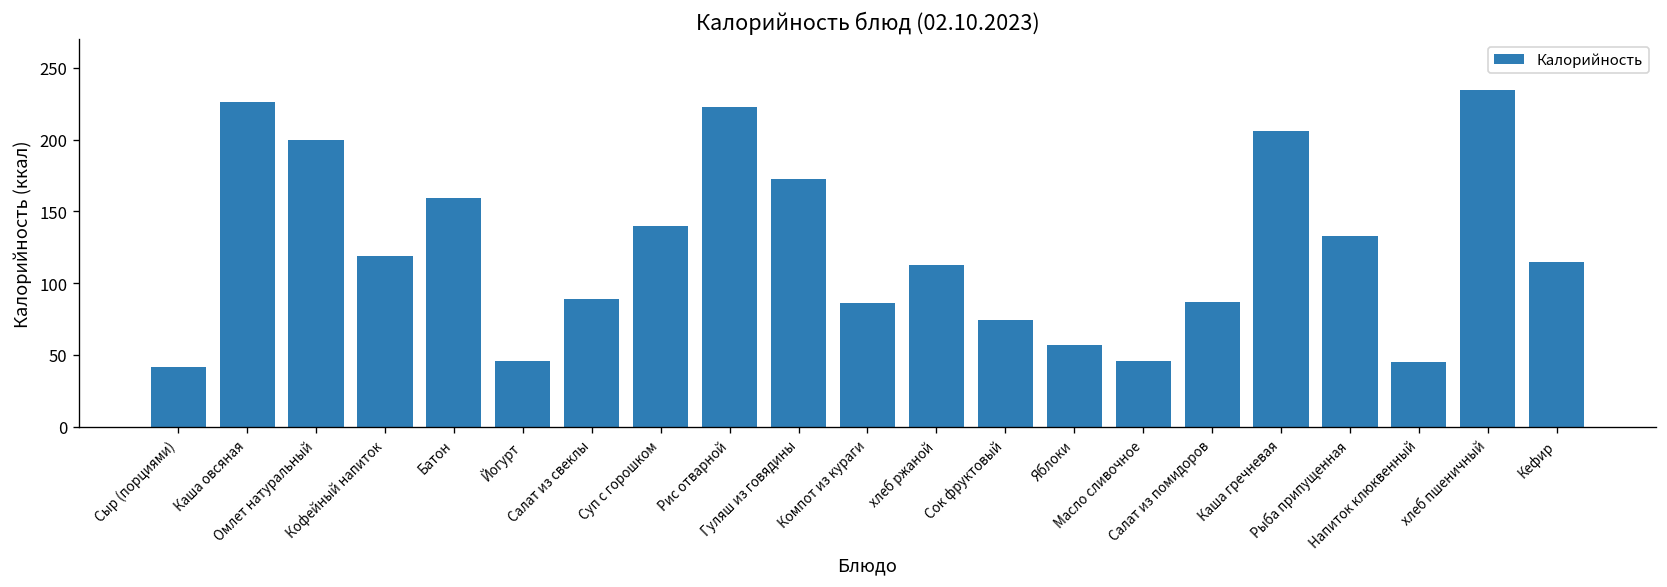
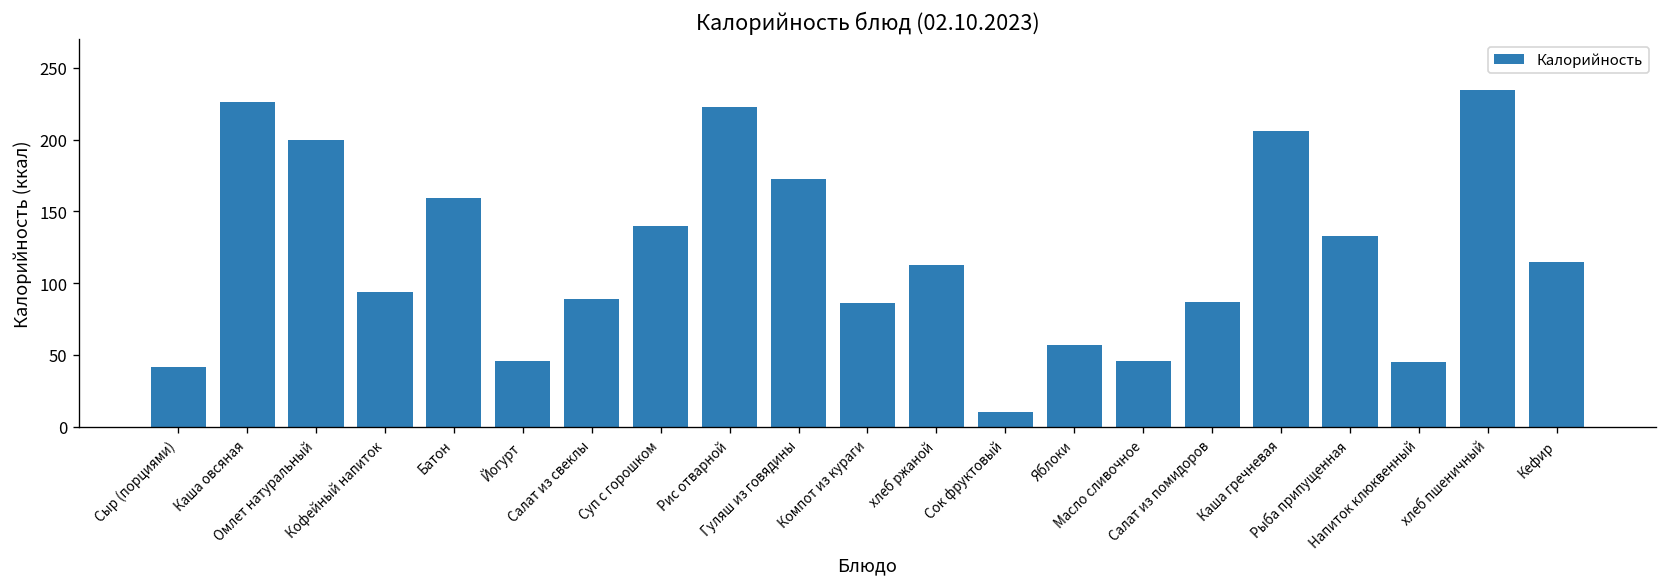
  {
    "Сыр (порциями)": 42,
    "Каша овсяная": 226,
    "Омлет натуральный": 199,
-   "Кофейный напиток": 119,
+   "Кофейный напиток": 94,
    "Батон": 159,
    "Йогурт": 45,
    "Салат из свеклы": 89,
    "Суп с горошком": 140,
    "Рис отварной": 223,
    "Гуляш из говядины": 172,
    "Компот из кураги": 86,
    "хлеб ржаной": 113,
-   "Сок фруктовый": 74,
+   "Сок фруктовый": 10,
    "Яблоки": 57,
    "Масло сливочное": 46,
    "Салат из помидоров": 87,
    "Каша гречневая": 206,
    "Рыба припущенная": 133,
    "Напиток клюквенный": 45,
    "хлеб пшеничный": 235,
    "Кефир": 114
  }
